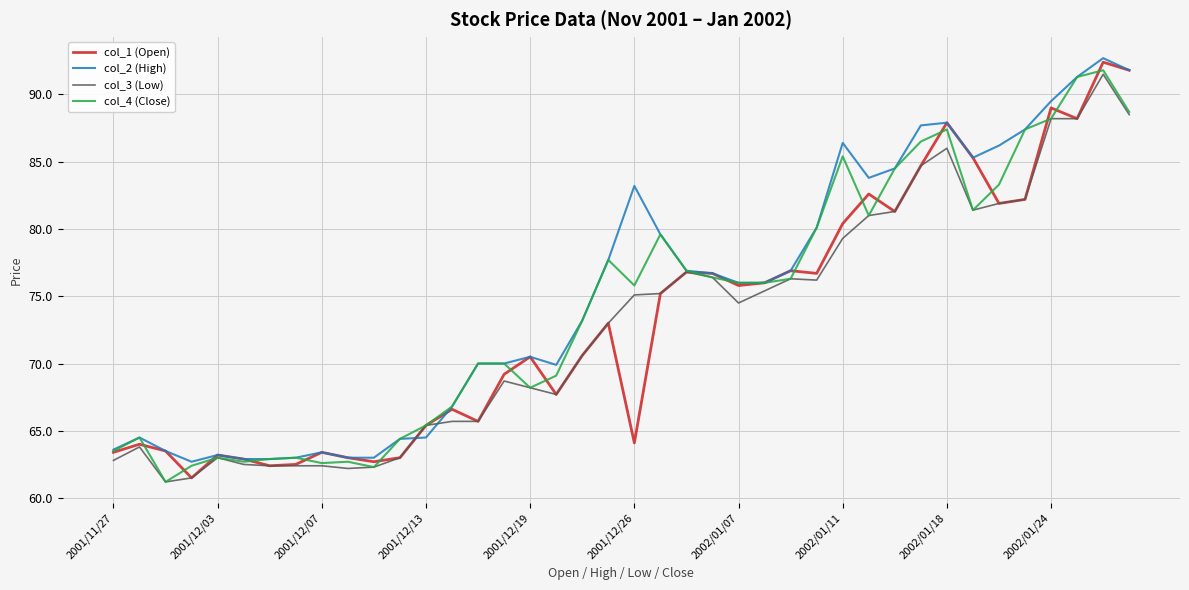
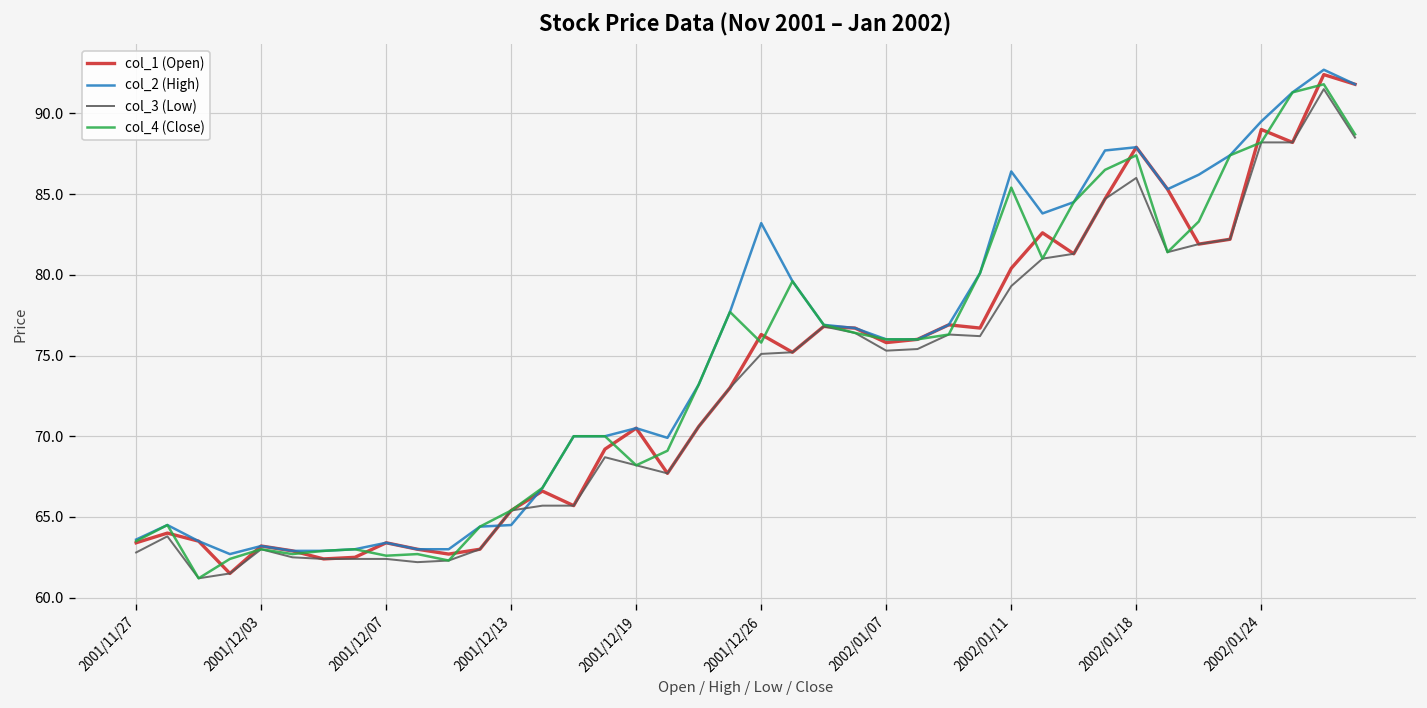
  {
    "col_1 (Open)": {
-     "2001/12/26": 64.1,
+     "2001/12/26": 76.3,
      "2002/01/07": 75.8,
      "2002/01/11": 80.4,
      "2002/01/24": 89.0
    },
    "col_2 (High)": {
      "2001/12/13": 64.5,
      "2001/12/26": 83.2,
      "2002/01/11": 86.4,
      "2002/01/24": 89.5
    },
    "col_3 (Low)": {
      "2001/11/27": 62.8,
      "2001/12/07": 62.4,
      "2001/12/26": 75.1,
-     "2002/01/07": 74.5,
+     "2002/01/07": 75.3,
      "2002/01/11": 79.3,
      "2002/01/18": 86.0
    },
    "col_4 (Close)": {
      "2001/12/07": 62.6,
      "2001/12/26": 75.8,
      "2002/01/11": 85.4,
      "2002/01/18": 87.4
    }
  }
